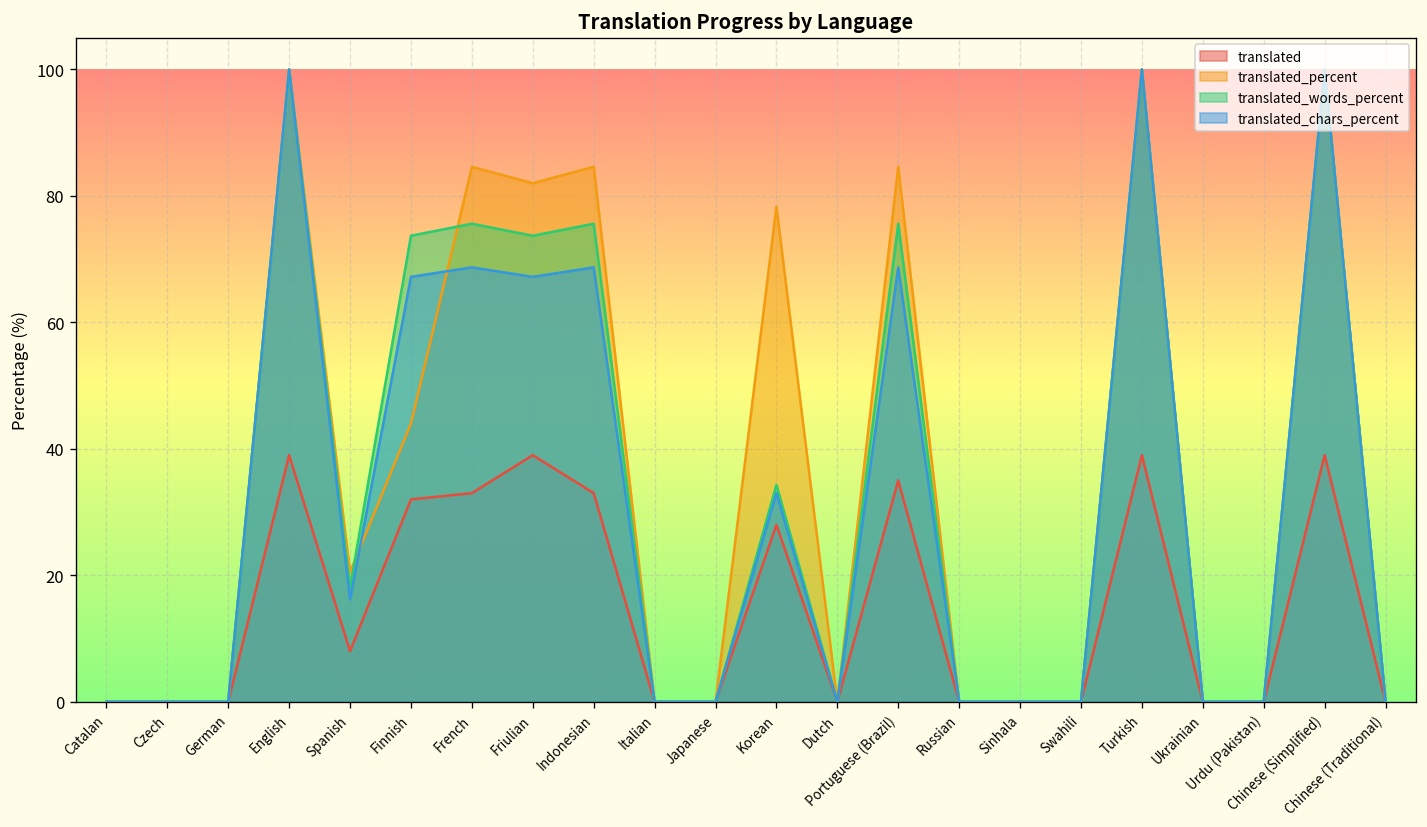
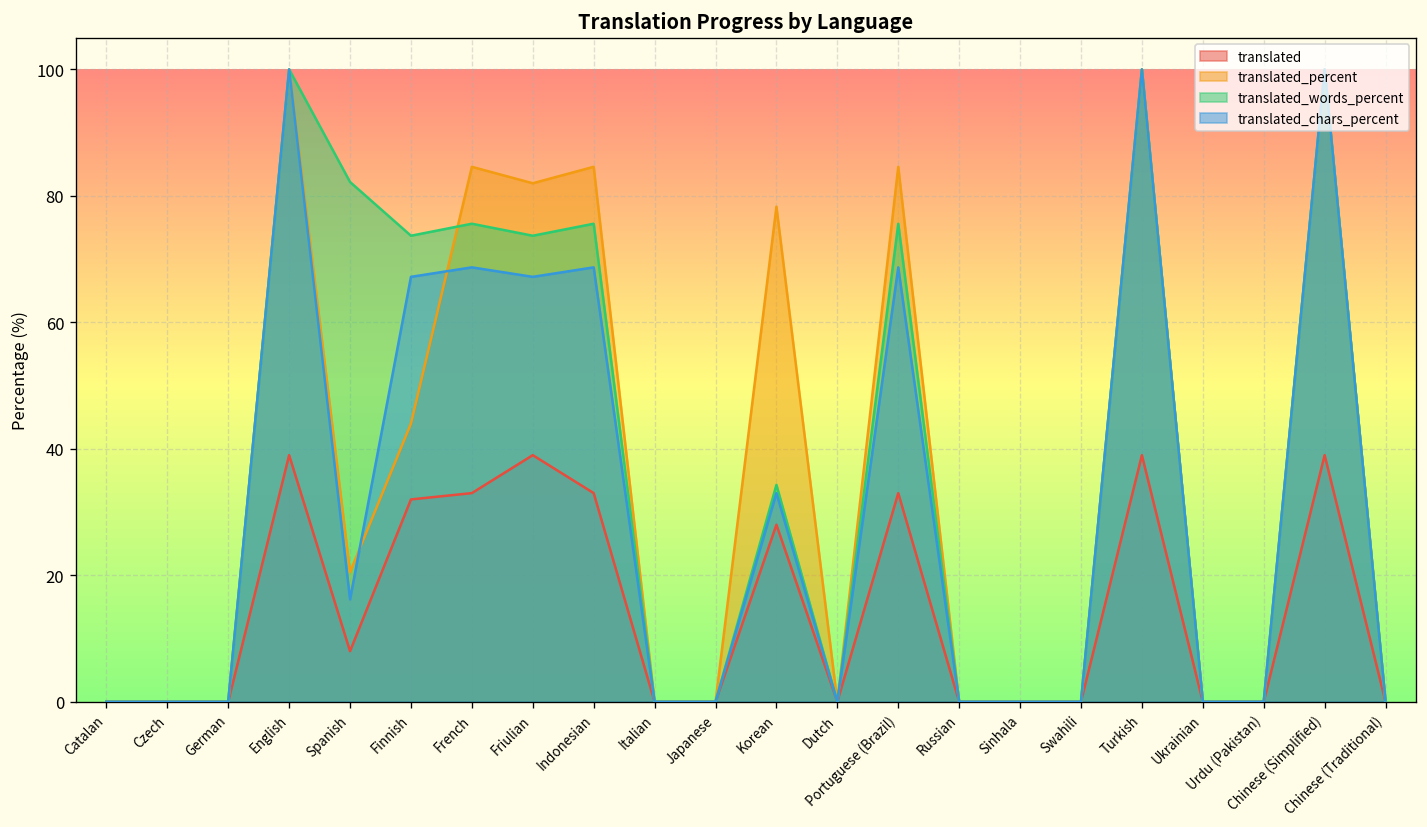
  {
    "translated": {
      "English": 39,
      "Spanish": 8,
      "Finnish": 32,
      "French": 33,
      "Friulian": 39,
      "Indonesian": 33,
      "Korean": 28,
-     "Portuguese (Brazil)": 35,
+     "Portuguese (Brazil)": 33,
      "Turkish": 39,
      "Chinese (Simplified)": 39
    },
    "translated_percent": {
      "Spanish": 21,
      "Finnish": 44,
      "French": 85,
      "Friulian": 82,
      "Indonesian": 85,
      "Korean": 78,
      "Portuguese (Brazil)": 85
    },
    "translated_words_percent": {
-     "Spanish": 18,
+     "Spanish": 82,
      "Finnish": 74,
      "French": 76,
      "Friulian": 74,
      "Indonesian": 76,
      "Korean": 34,
      "Portuguese (Brazil)": 76
    },
    "translated_chars_percent": {
      "Spanish": 16,
      "Finnish": 67,
      "French": 69,
      "Friulian": 67,
      "Indonesian": 69,
      "Korean": 33,
      "Portuguese (Brazil)": 69
    }
  }
